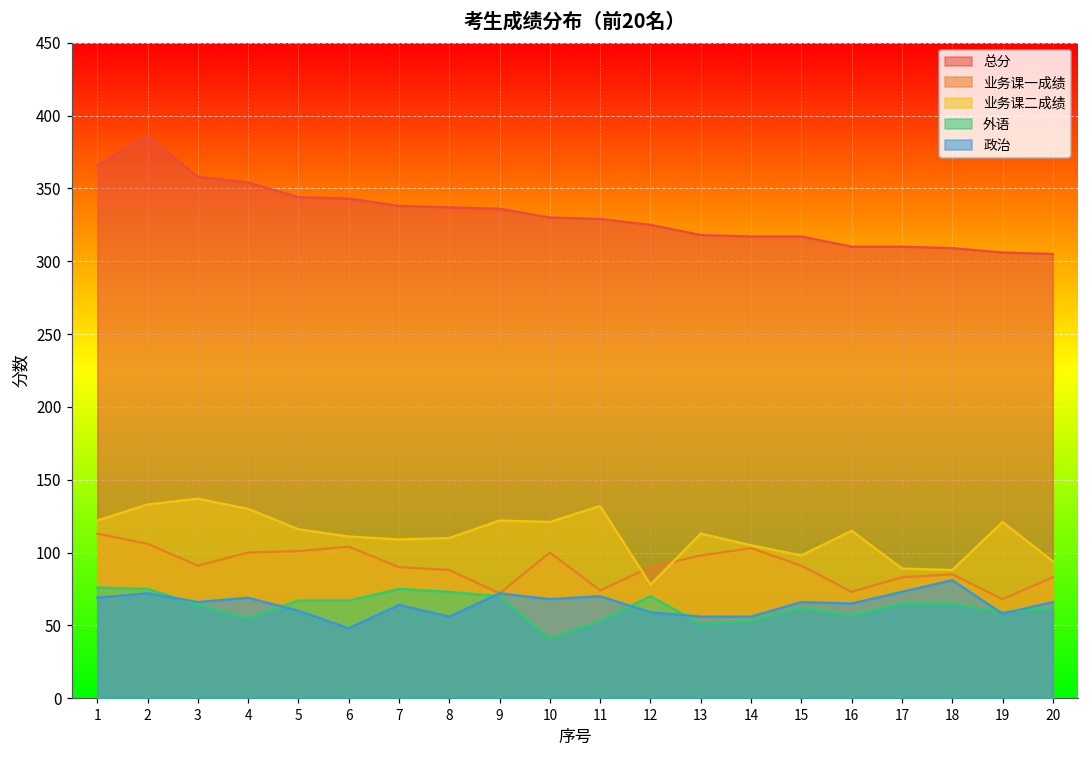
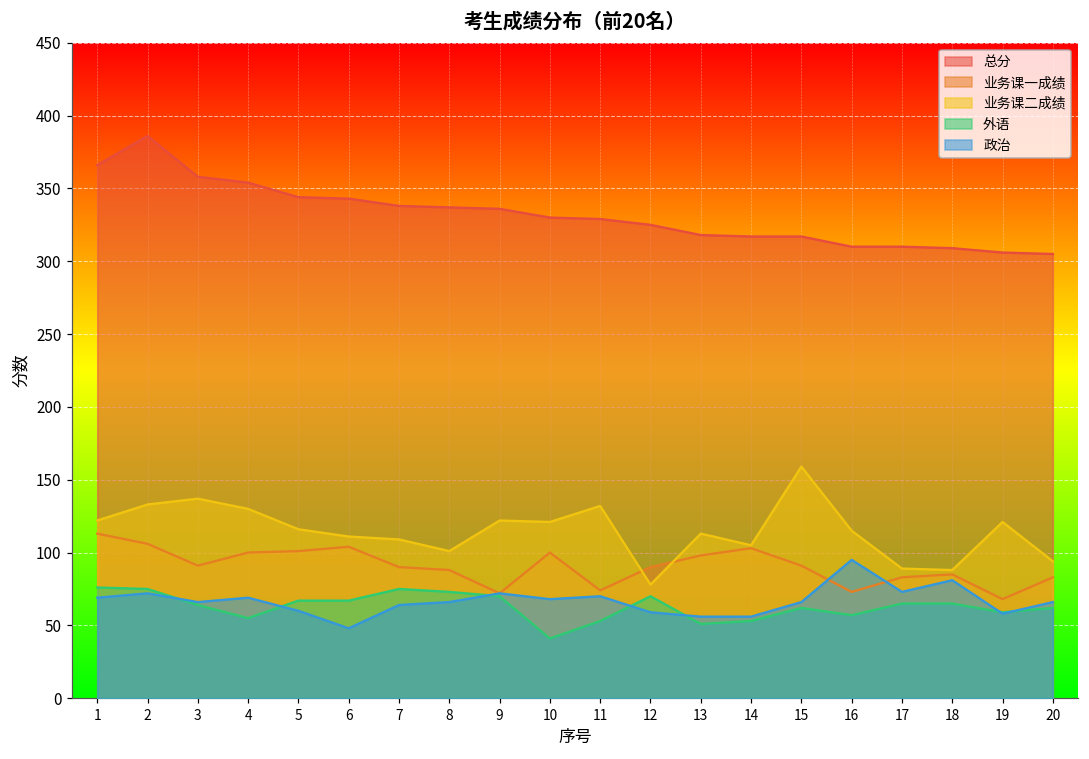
  {
    "业务课二成绩": {
      "1": 122,
      "2": 133,
      "3": 137,
      "4": 130,
      "5": 116,
      "6": 111,
      "7": 109,
-     "8": 110,
+     "8": 101,
      "9": 122,
      "10": 121,
      "11": 132,
      "12": 78,
      "13": 113,
      "14": 105,
-     "15": 98,
+     "15": 159,
      "16": 115,
      "17": 89,
      "18": 88,
      "19": 121,
      "20": 94
    },
    "外语": {
      "1": 76,
      "2": 75,
      "3": 64,
      "4": 55,
      "5": 67,
      "6": 67,
      "7": 75,
      "8": 73,
      "9": 70,
      "10": 41,
      "11": 53,
      "12": 70,
      "13": 51,
      "14": 53,
      "15": 62,
      "16": 57,
      "17": 65,
      "18": 65,
      "20": 62
    },
    "政治": {
      "1": 69,
      "2": 72,
      "3": 66,
      "4": 69,
      "5": 60,
      "6": 48,
      "7": 64,
-     "8": 56,
+     "8": 66,
      "10": 68,
      "11": 70,
      "12": 59,
      "13": 56,
      "14": 56,
      "15": 66,
-     "16": 65,
+     "16": 95,
      "17": 73,
      "18": 81,
      "20": 66
    }
  }
